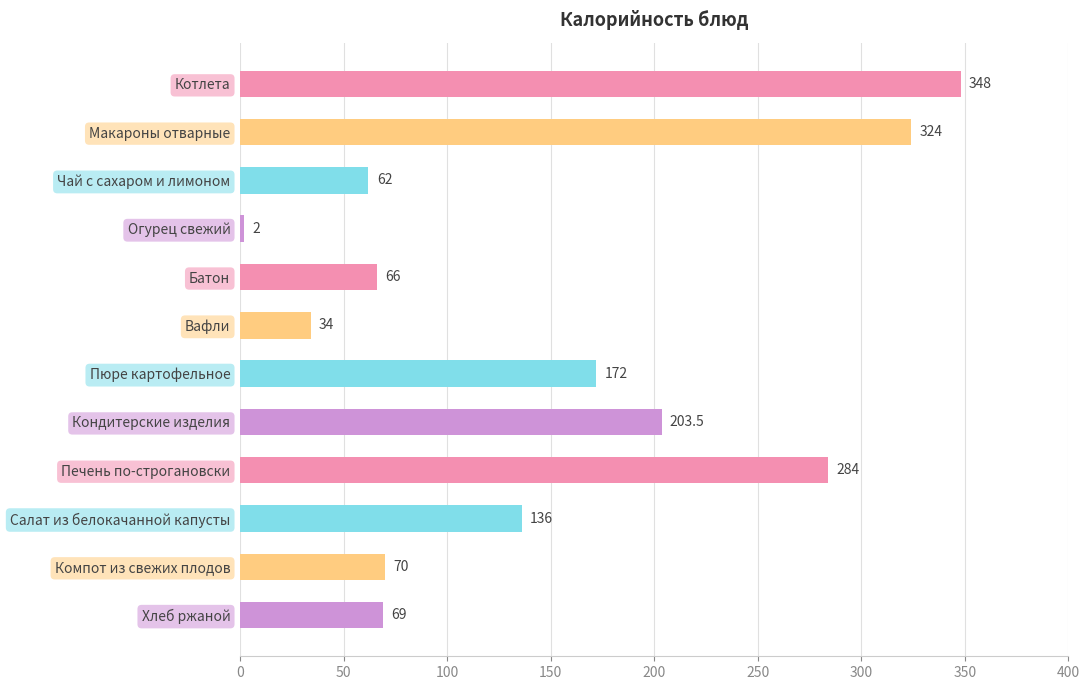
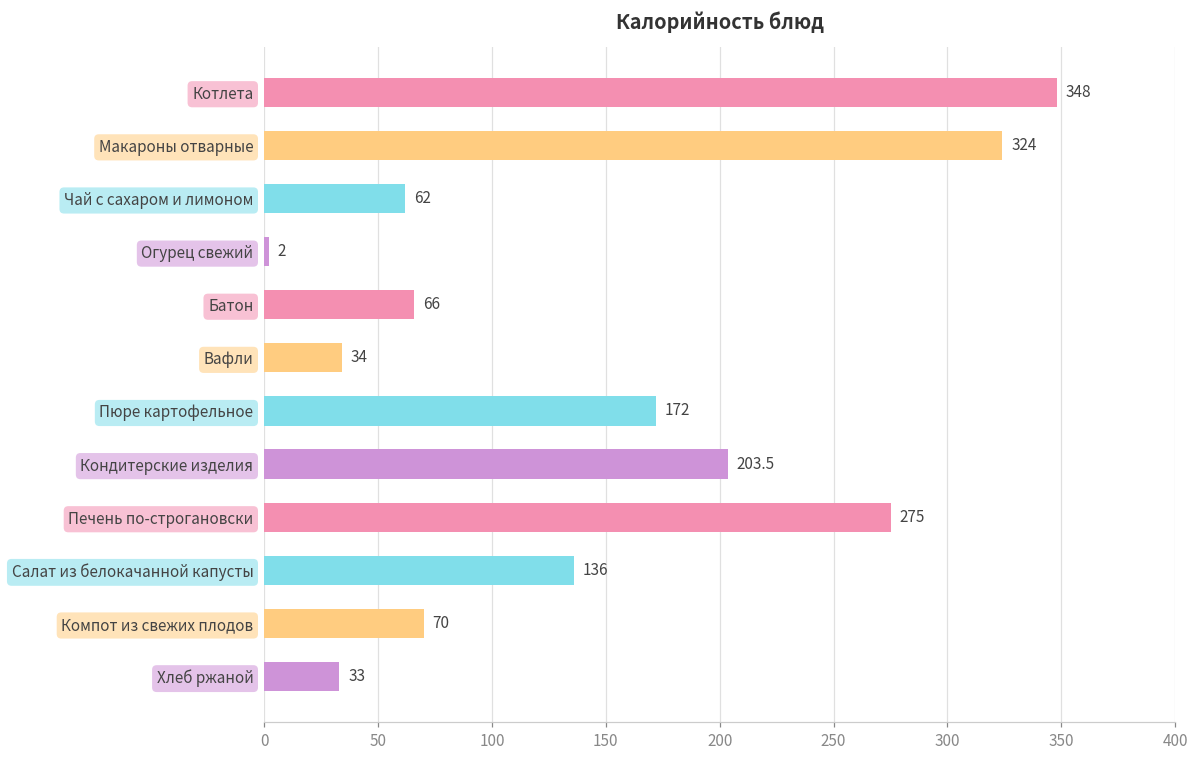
  {
    "Котлета": 348,
    "Макароны отварные": 324,
    "Чай с сахаром и лимоном": 62,
    "Огурец свежий": 2,
    "Батон": 66,
    "Вафли": 34,
    "Пюре картофельное": 172,
    "Кондитерские изделия": 203.5,
-   "Печень по-строгановски": 284,
+   "Печень по-строгановски": 275,
    "Салат из белокачанной капусты": 136,
    "Компот из свежих плодов": 70,
-   "Хлеб ржаной": 69
+   "Хлеб ржаной": 33
  }
